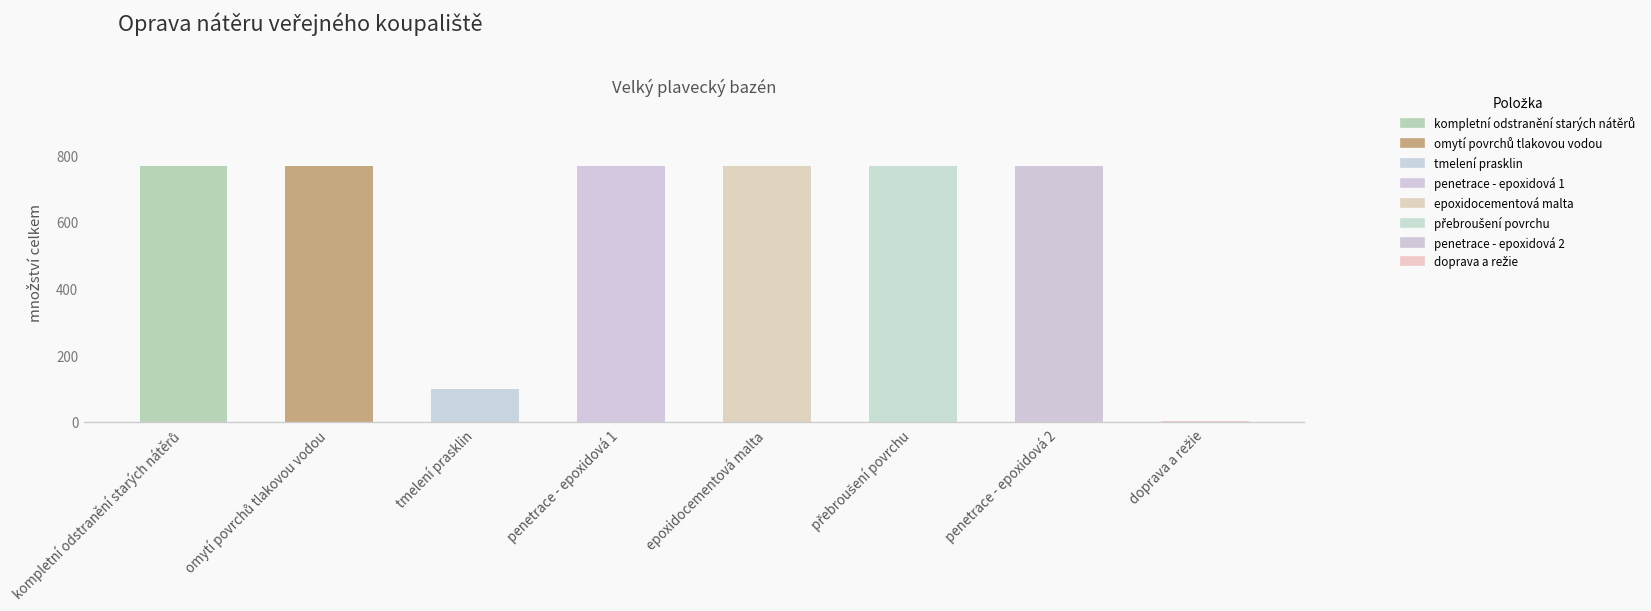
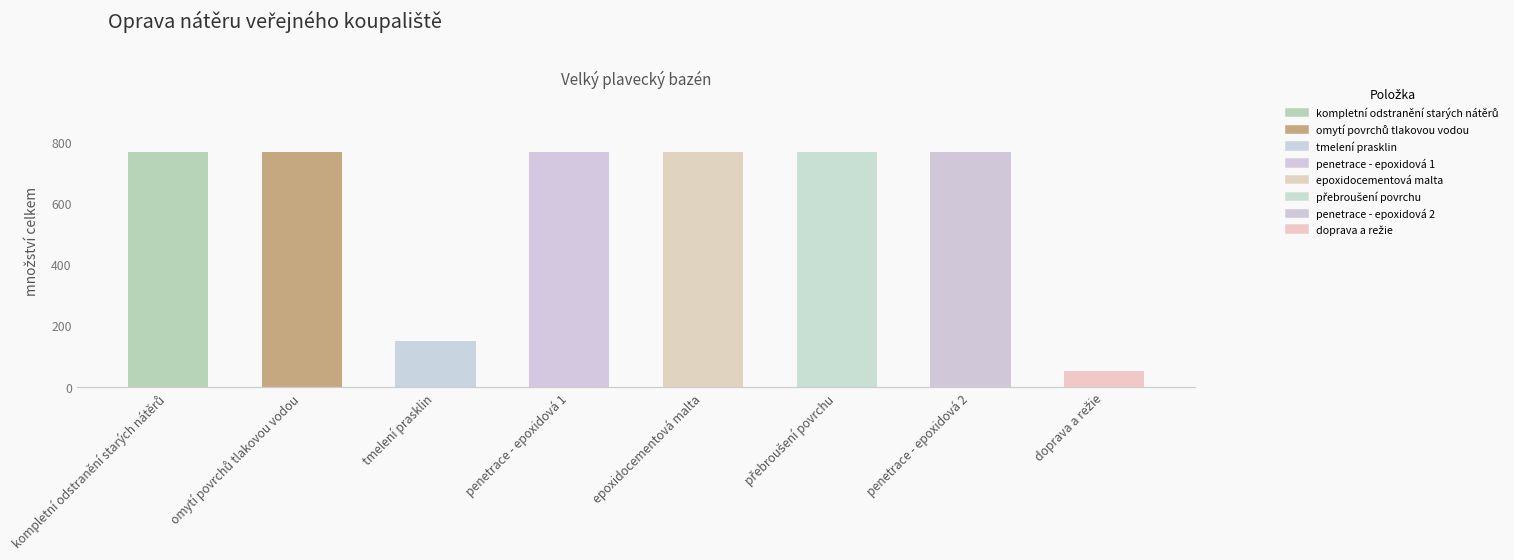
  {
    "kompletní odstranění starých nátěrů": 770,
    "omytí povrchů tlakovou vodou": 770,
-   "tmelení prasklin": 100,
+   "tmelení prasklin": 150,
    "penetrace - epoxidová 1": 770,
    "epoxidocementová malta": 770,
    "přebroušení povrchu": 770,
    "penetrace - epoxidová 2": 770,
-   "doprava a režie": 0
+   "doprava a režie": 50
  }
